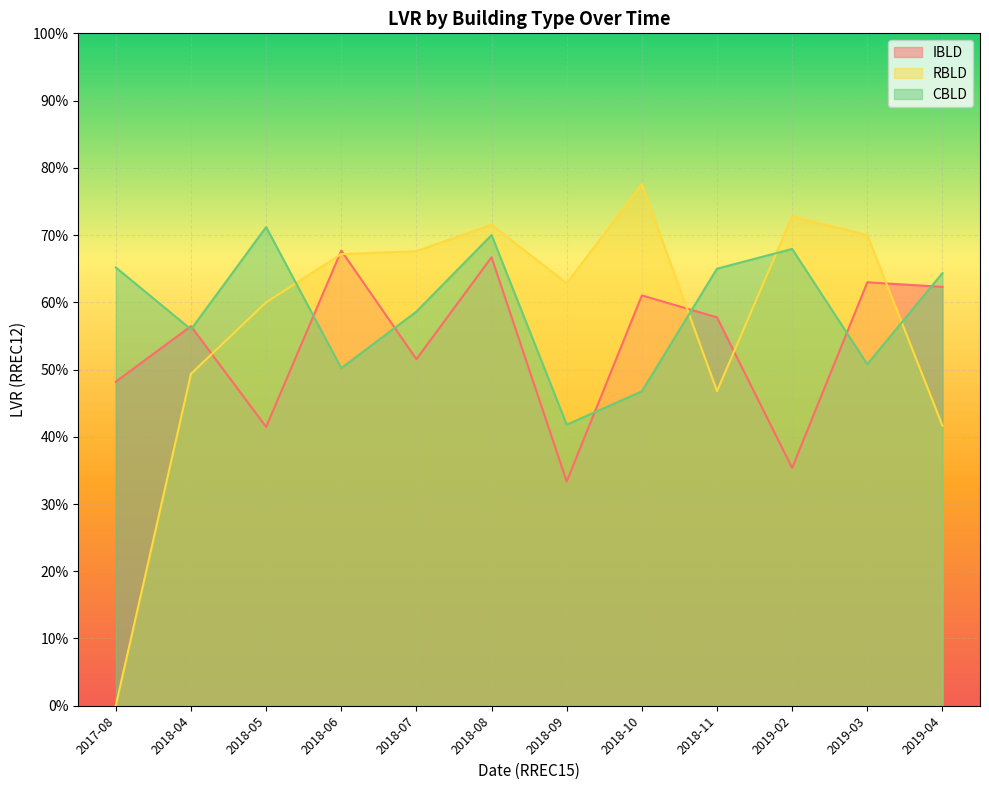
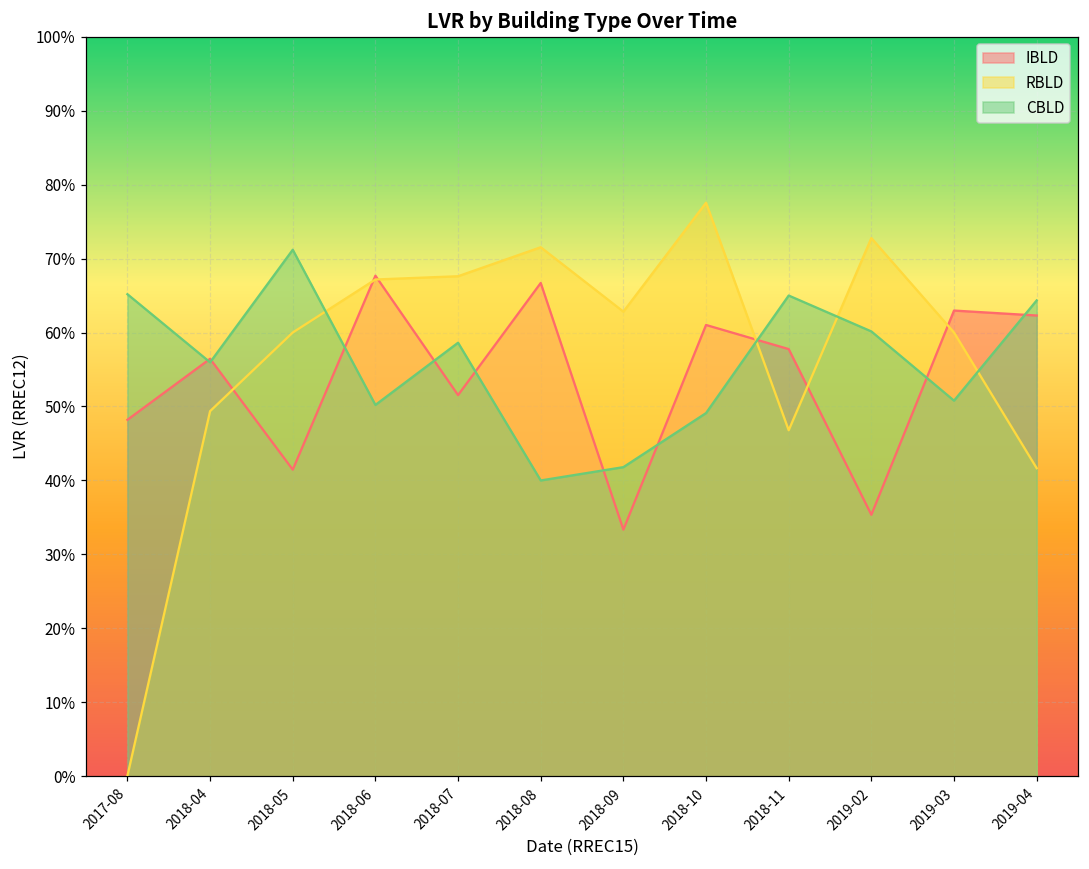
  {
    "IBLD": {
      "2017-08": "48%",
      "2018-04": "56%",
      "2018-05": "41%",
      "2018-06": "68%",
      "2018-07": "52%",
      "2018-08": "67%",
      "2018-09": "33%",
      "2018-10": "61%",
      "2018-11": "58%",
      "2019-02": "35%",
      "2019-03": "63%",
      "2019-04": "62%"
    },
    "RBLD": {
      "2017-08": "0%",
      "2018-04": "49%",
      "2018-05": "60%",
      "2018-06": "67%",
      "2018-07": "68%",
      "2018-08": "72%",
      "2018-09": "63%",
      "2018-10": "78%",
      "2018-11": "47%",
      "2019-02": "73%",
-     "2019-03": "70%",
+     "2019-03": "60%",
      "2019-04": "42%"
    },
    "CBLD": {
      "2017-08": "65%",
      "2018-04": "56%",
      "2018-05": "71%",
      "2018-06": "50%",
      "2018-07": "59%",
-     "2018-08": "70%",
+     "2018-08": "40%",
      "2018-09": "42%",
-     "2018-10": "47%",
+     "2018-10": "49%",
      "2018-11": "65%",
-     "2019-02": "68%",
+     "2019-02": "60%",
      "2019-03": "51%",
      "2019-04": "64%"
    }
  }
